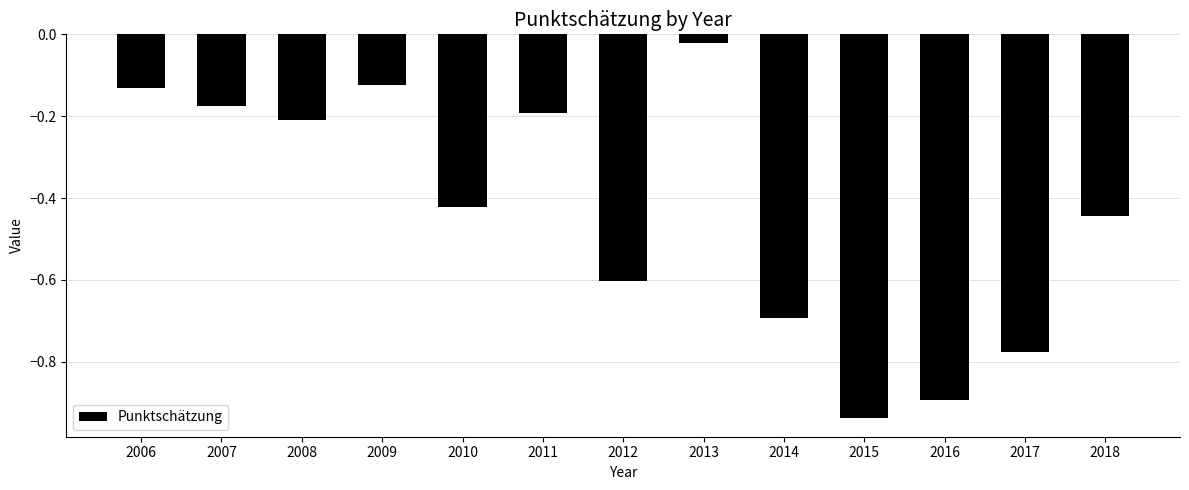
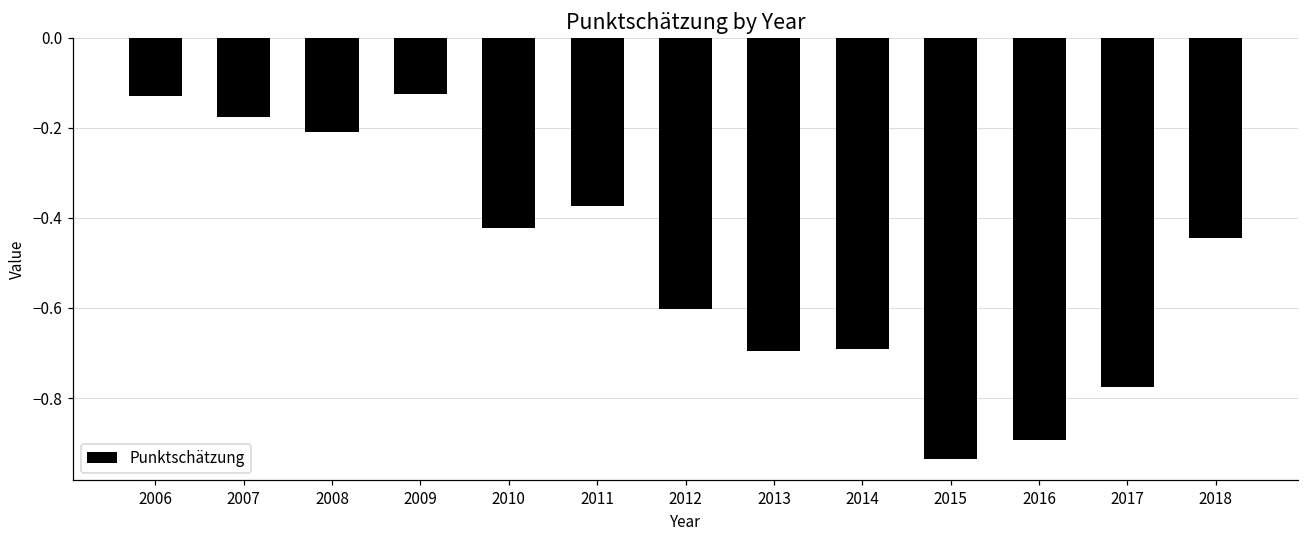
  {
    "2006": -0.13,
    "2007": -0.18,
    "2008": -0.21,
    "2009": -0.12,
    "2010": -0.42,
-   "2011": -0.19,
+   "2011": -0.37,
    "2012": -0.60,
-   "2013": -0.02,
+   "2013": -0.70,
    "2014": -0.69,
    "2015": -0.94,
    "2016": -0.89,
    "2017": -0.78,
    "2018": -0.44
  }
